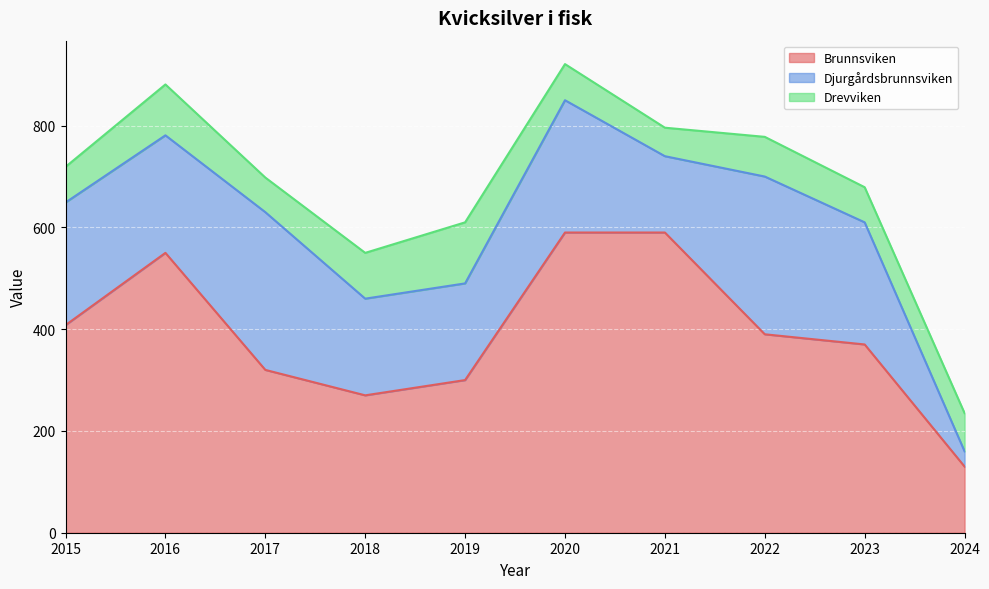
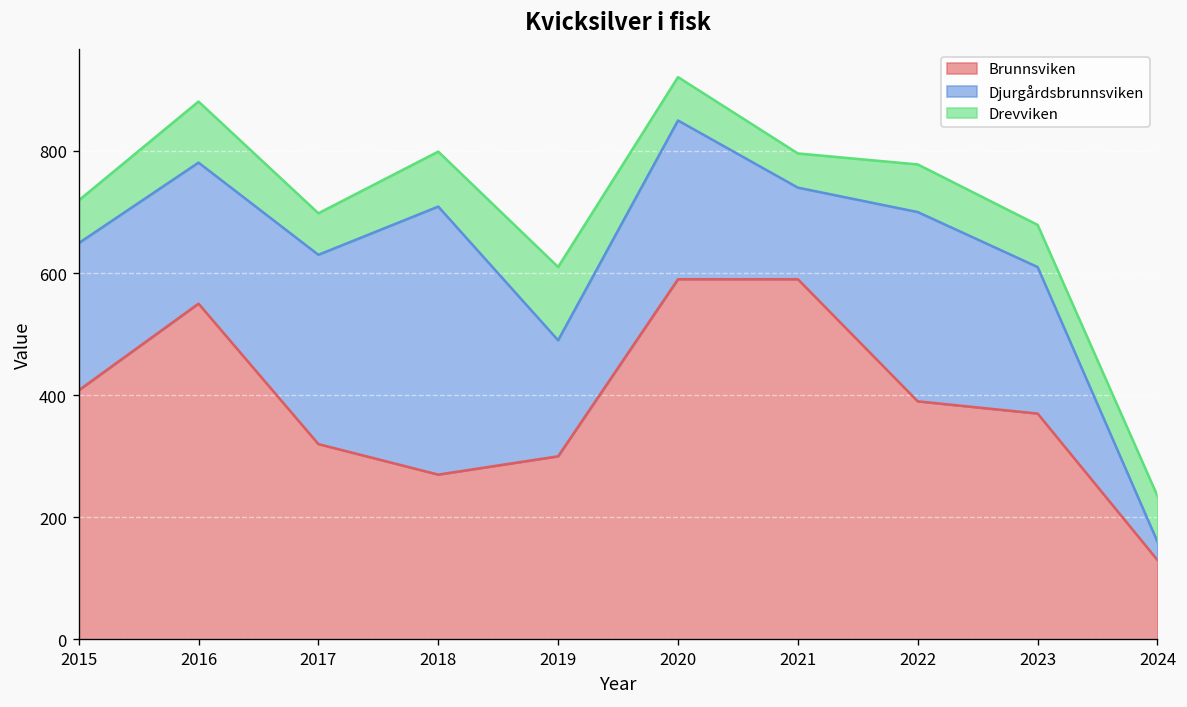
  {
    "Brunnsviken": {
      "2015": 410,
      "2016": 550,
      "2017": 320,
      "2018": 270,
      "2019": 300,
      "2020": 590,
      "2021": 590,
      "2022": 390,
      "2023": 370,
      "2024": 130
    },
    "Djurgårdsbrunnsviken": {
      "2015": 240,
      "2016": 230,
      "2017": 310,
-     "2018": 190,
+     "2018": 440,
      "2019": 190,
      "2020": 260,
      "2021": 150,
      "2022": 310,
      "2023": 240,
      "2024": 30
    },
    "Drevviken": {
      "2015": 70,
      "2016": 100,
      "2017": 70,
      "2018": 90,
      "2019": 120,
      "2020": 70,
      "2021": 60,
      "2022": 80,
      "2023": 70,
      "2024": 80
    }
  }
